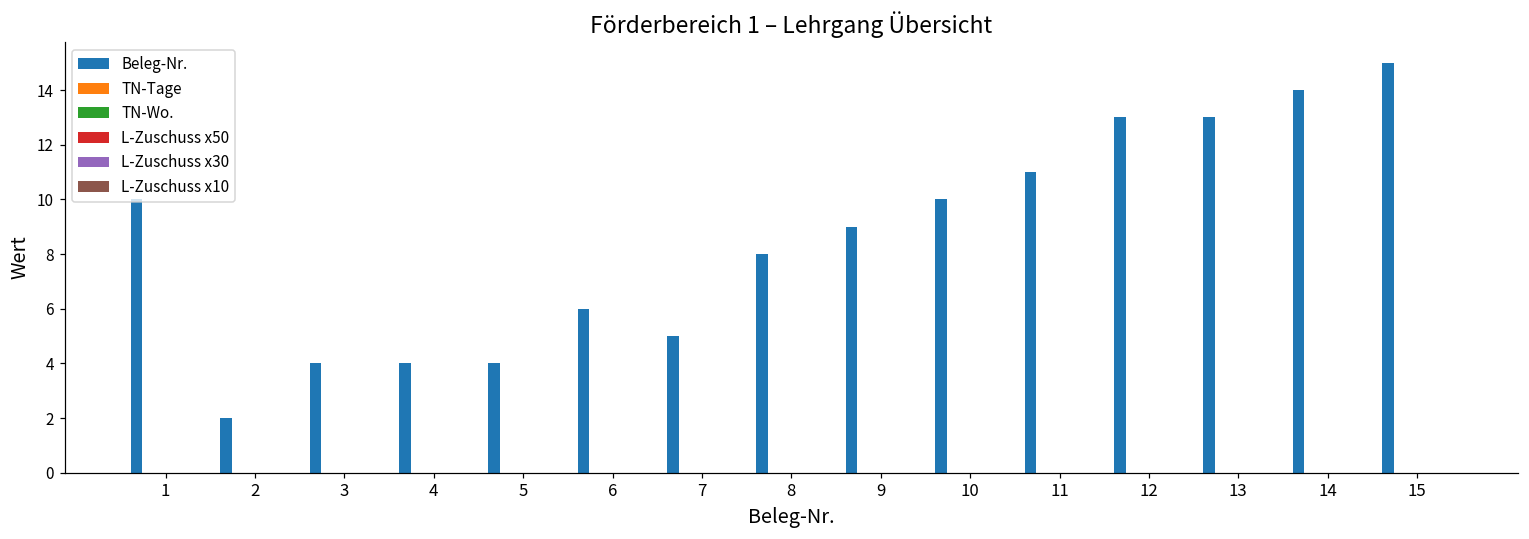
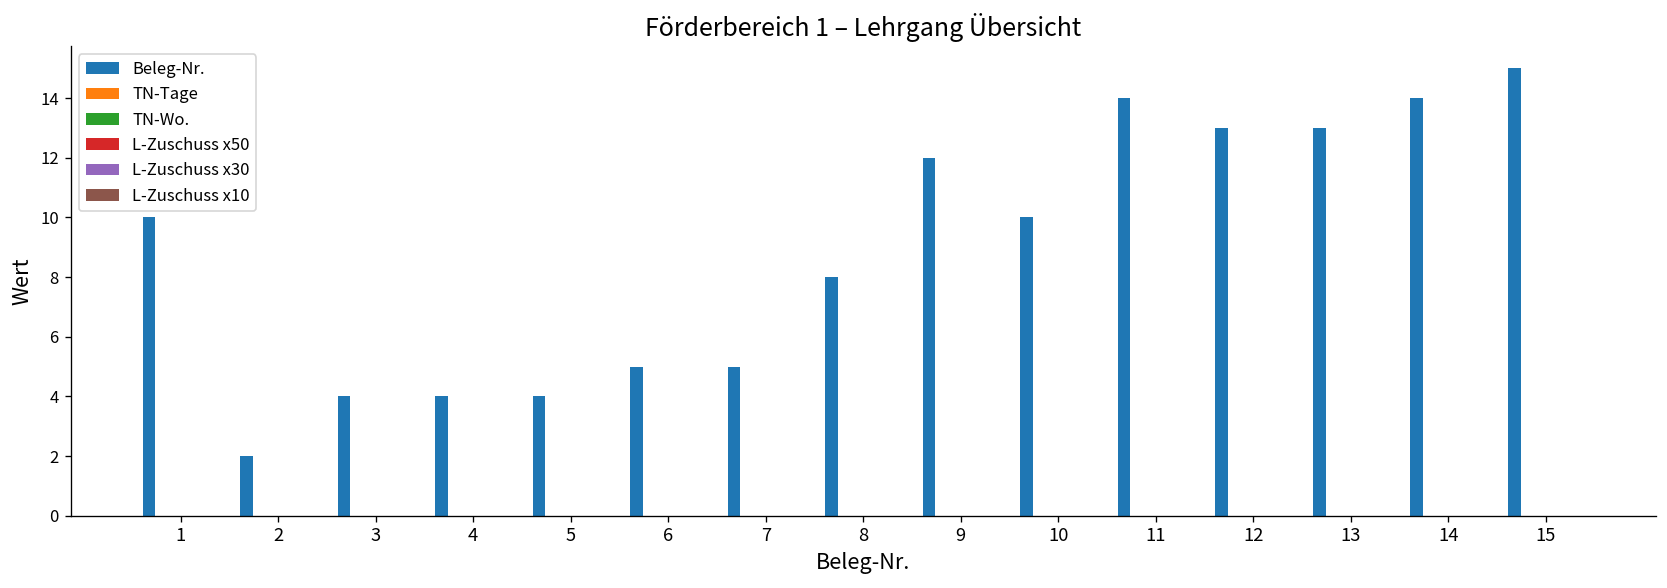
  {
    "Beleg-Nr.": {
      "1": 10,
      "2": 2,
      "3": 4,
      "4": 4,
      "5": 4,
-     "6": 6,
+     "6": 5,
      "7": 5,
      "8": 8,
-     "9": 9,
+     "9": 12,
      "10": 10,
-     "11": 11,
+     "11": 14,
      "12": 13,
      "13": 13,
      "14": 14,
      "15": 15
    },
    "TN-Tage": {
      "1": 0,
      "2": 0,
      "3": 0,
      "4": 0,
      "5": 0,
      "6": 0,
      "7": 0,
      "8": 0,
      "9": 0,
      "10": 0,
      "11": 0,
      "12": 0,
      "13": 0,
      "14": 0,
      "15": 0
    },
    "TN-Wo.": {
      "1": 0,
      "2": 0,
      "3": 0,
      "4": 0,
      "5": 0,
      "6": 0,
      "7": 0,
      "8": 0,
      "9": 0,
      "10": 0,
      "11": 0,
      "12": 0,
      "13": 0,
      "14": 0,
      "15": 0
    },
    "L-Zuschuss x50": {
      "1": 0,
      "2": 0,
      "3": 0,
      "4": 0,
      "5": 0,
      "6": 0,
      "7": 0,
      "8": 0,
      "9": 0,
      "10": 0,
      "11": 0,
      "12": 0,
      "13": 0,
      "14": 0,
      "15": 0
    },
    "L-Zuschuss x30": {
      "1": 0,
      "2": 0,
      "3": 0,
      "4": 0,
      "5": 0,
      "6": 0,
      "7": 0,
      "8": 0,
      "9": 0,
      "10": 0,
      "11": 0,
      "12": 0,
      "13": 0,
      "14": 0,
      "15": 0
    },
    "L-Zuschuss x10": {
      "1": 0,
      "2": 0,
      "3": 0,
      "4": 0,
      "5": 0,
      "6": 0,
      "7": 0,
      "8": 0,
      "9": 0,
      "10": 0,
      "11": 0,
      "12": 0,
      "13": 0,
      "14": 0,
      "15": 0
    }
  }
